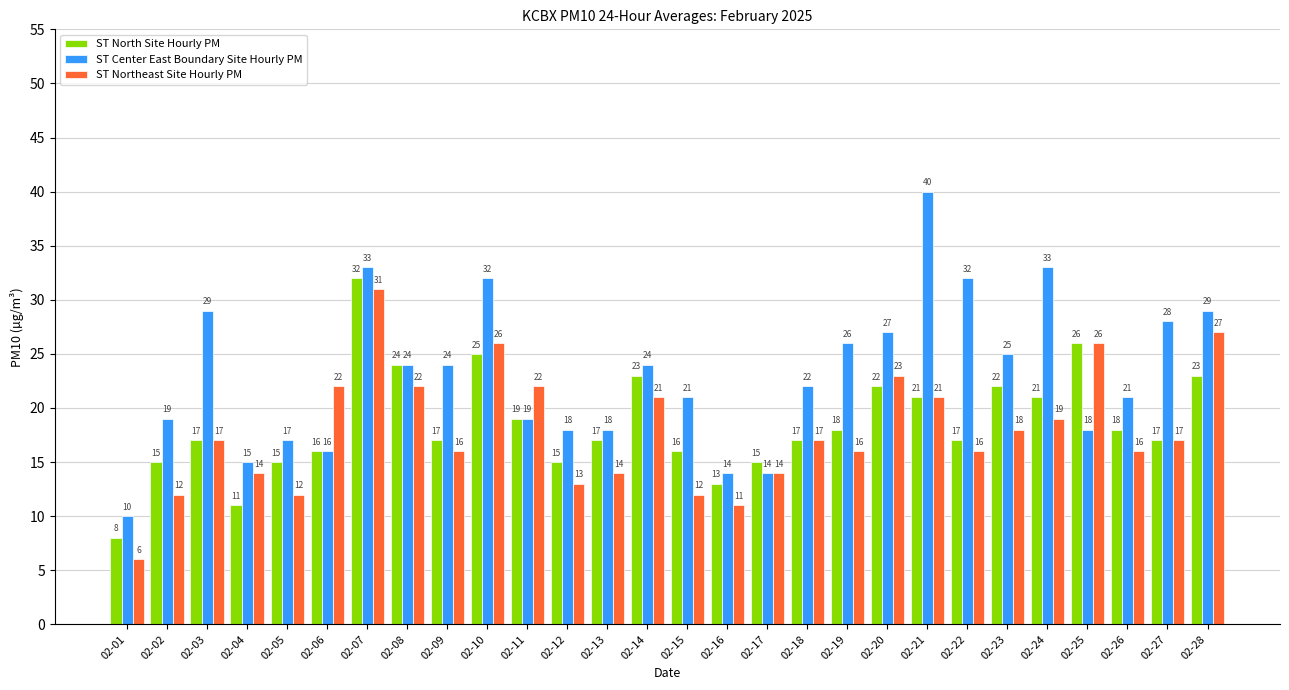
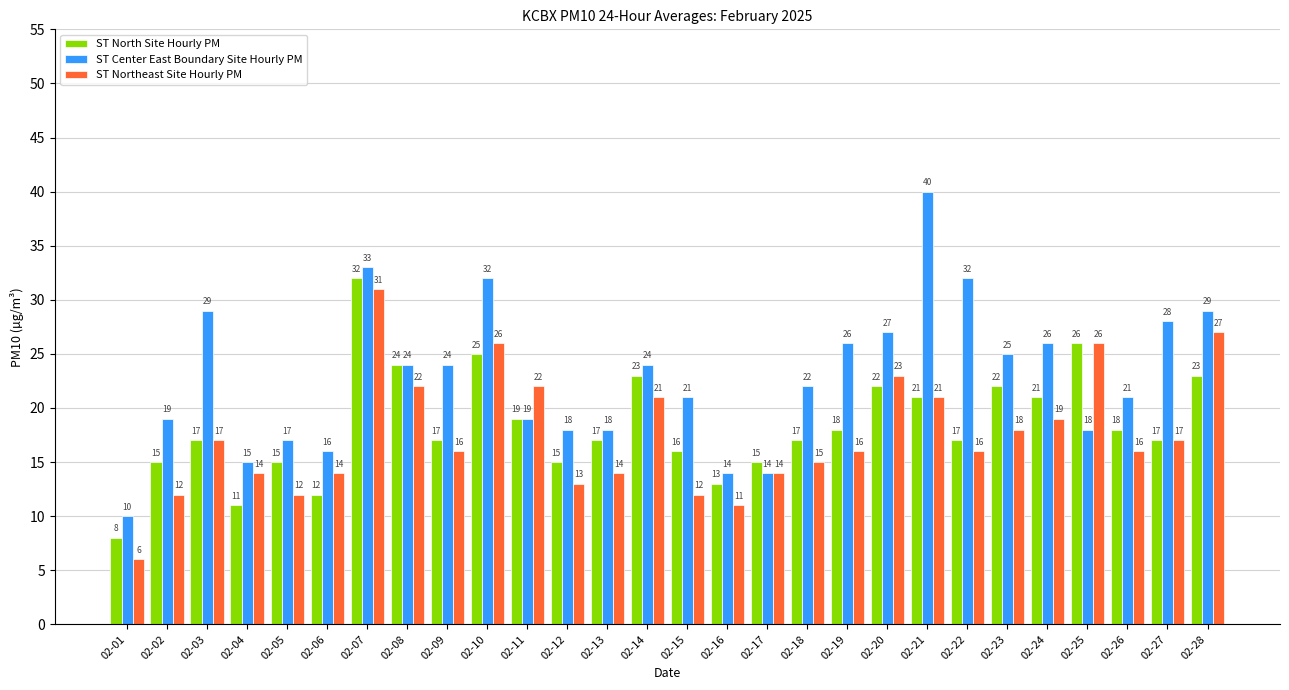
  {
    "ST North Site Hourly PM": {
      "02-01": 8,
      "02-02": 15,
      "02-03": 17,
      "02-04": 11,
      "02-05": 15,
-     "02-06": 16,
+     "02-06": 12,
      "02-07": 32,
      "02-08": 24,
      "02-09": 17,
      "02-10": 25,
      "02-11": 19,
      "02-12": 15,
      "02-13": 17,
      "02-14": 23,
      "02-15": 16,
      "02-16": 13,
      "02-17": 15,
      "02-18": 17,
      "02-19": 18,
      "02-20": 22,
      "02-21": 21,
      "02-22": 17,
      "02-23": 22,
      "02-24": 21,
      "02-25": 26,
      "02-26": 18,
      "02-27": 17,
      "02-28": 23
    },
    "ST Center East Boundary Site Hourly PM": {
      "02-01": 10,
      "02-02": 19,
      "02-03": 29,
      "02-04": 15,
      "02-05": 17,
      "02-06": 16,
      "02-07": 33,
      "02-08": 24,
      "02-09": 24,
      "02-10": 32,
      "02-11": 19,
      "02-12": 18,
      "02-13": 18,
      "02-14": 24,
      "02-15": 21,
      "02-16": 14,
      "02-17": 14,
      "02-18": 22,
      "02-19": 26,
      "02-20": 27,
      "02-21": 40,
      "02-22": 32,
      "02-23": 25,
-     "02-24": 33,
+     "02-24": 26,
      "02-25": 18,
      "02-26": 21,
      "02-27": 28,
      "02-28": 29
    },
    "ST Northeast Site Hourly PM": {
      "02-01": 6,
      "02-02": 12,
      "02-03": 17,
      "02-04": 14,
      "02-05": 12,
-     "02-06": 22,
+     "02-06": 14,
      "02-07": 31,
      "02-08": 22,
      "02-09": 16,
      "02-10": 26,
      "02-11": 22,
      "02-12": 13,
      "02-13": 14,
      "02-14": 21,
      "02-15": 12,
      "02-16": 11,
      "02-17": 14,
-     "02-18": 17,
+     "02-18": 15,
      "02-19": 16,
      "02-20": 23,
      "02-21": 21,
      "02-22": 16,
      "02-23": 18,
      "02-24": 19,
      "02-25": 26,
      "02-26": 16,
      "02-27": 17,
      "02-28": 27
    }
  }
